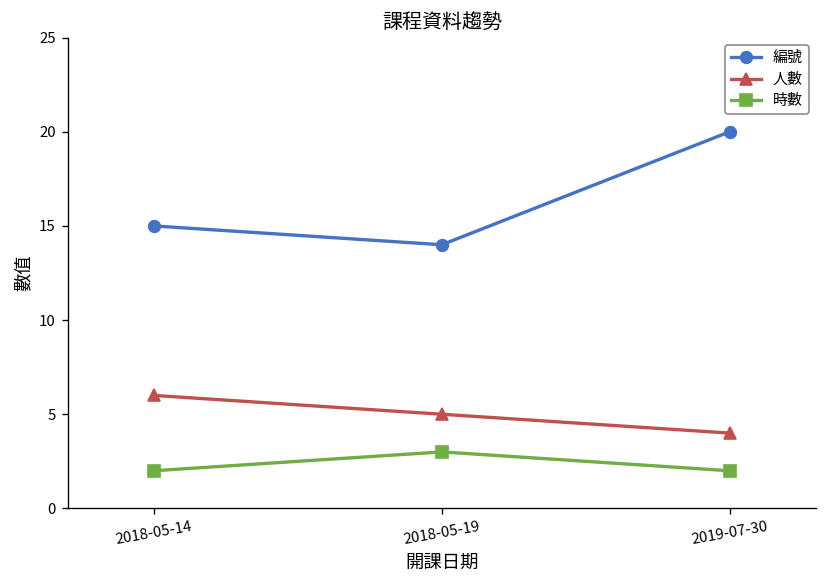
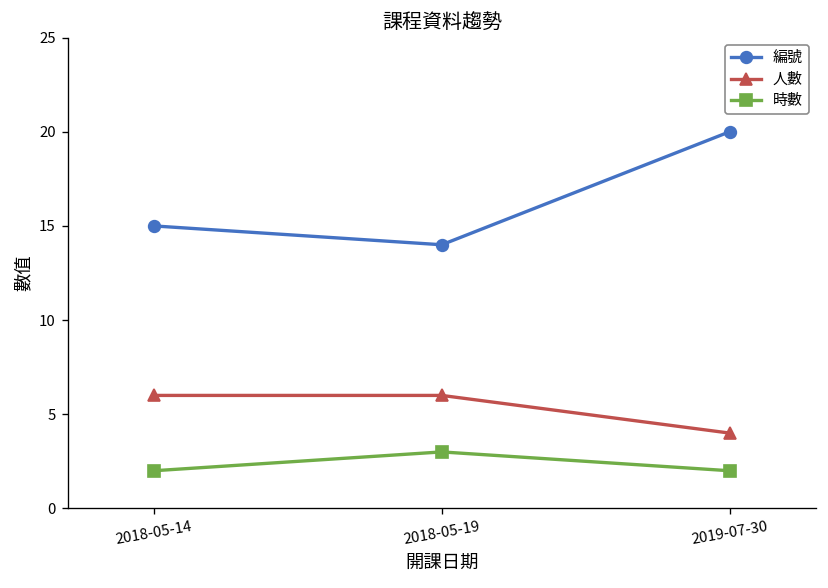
  {
    "編號": {
      "2018-05-14": 15,
      "2018-05-19": 14,
      "2019-07-30": 20
    },
    "人數": {
      "2018-05-14": 6,
-     "2018-05-19": 5,
+     "2018-05-19": 6,
      "2019-07-30": 4
    },
    "時數": {
      "2018-05-14": 2,
      "2018-05-19": 3,
      "2019-07-30": 2
    }
  }
